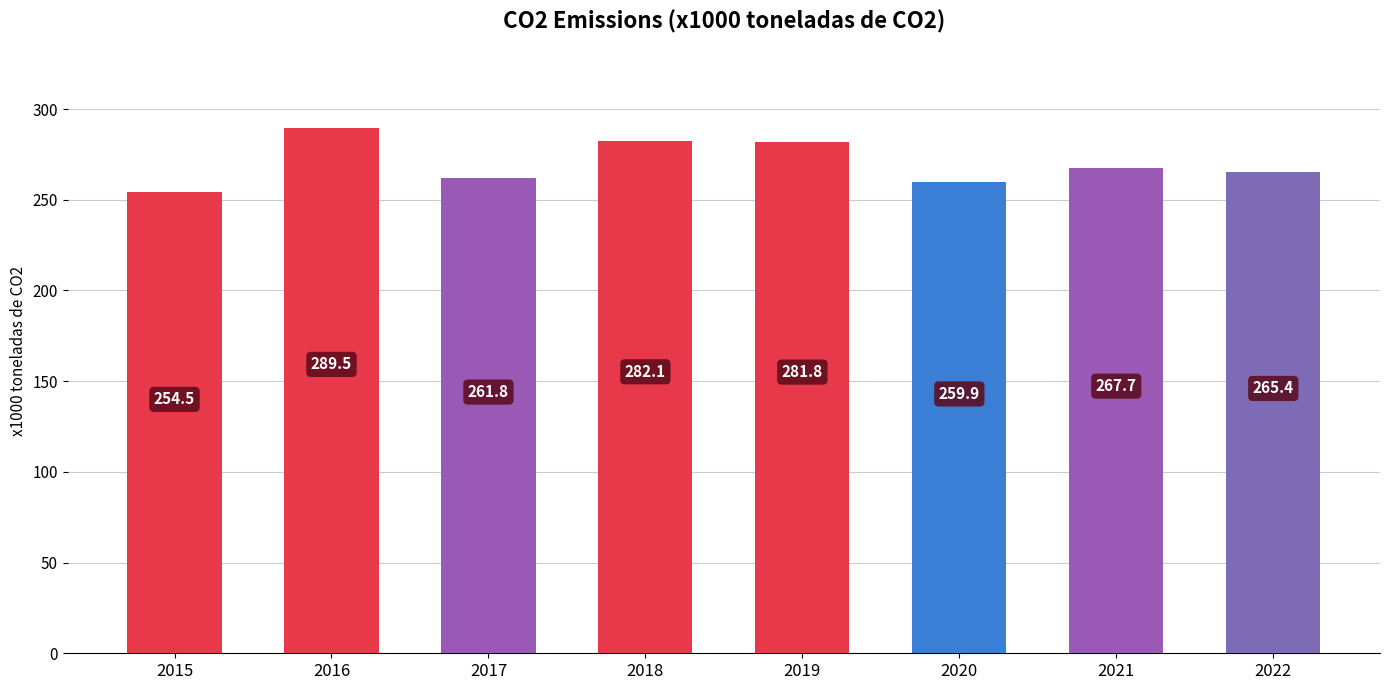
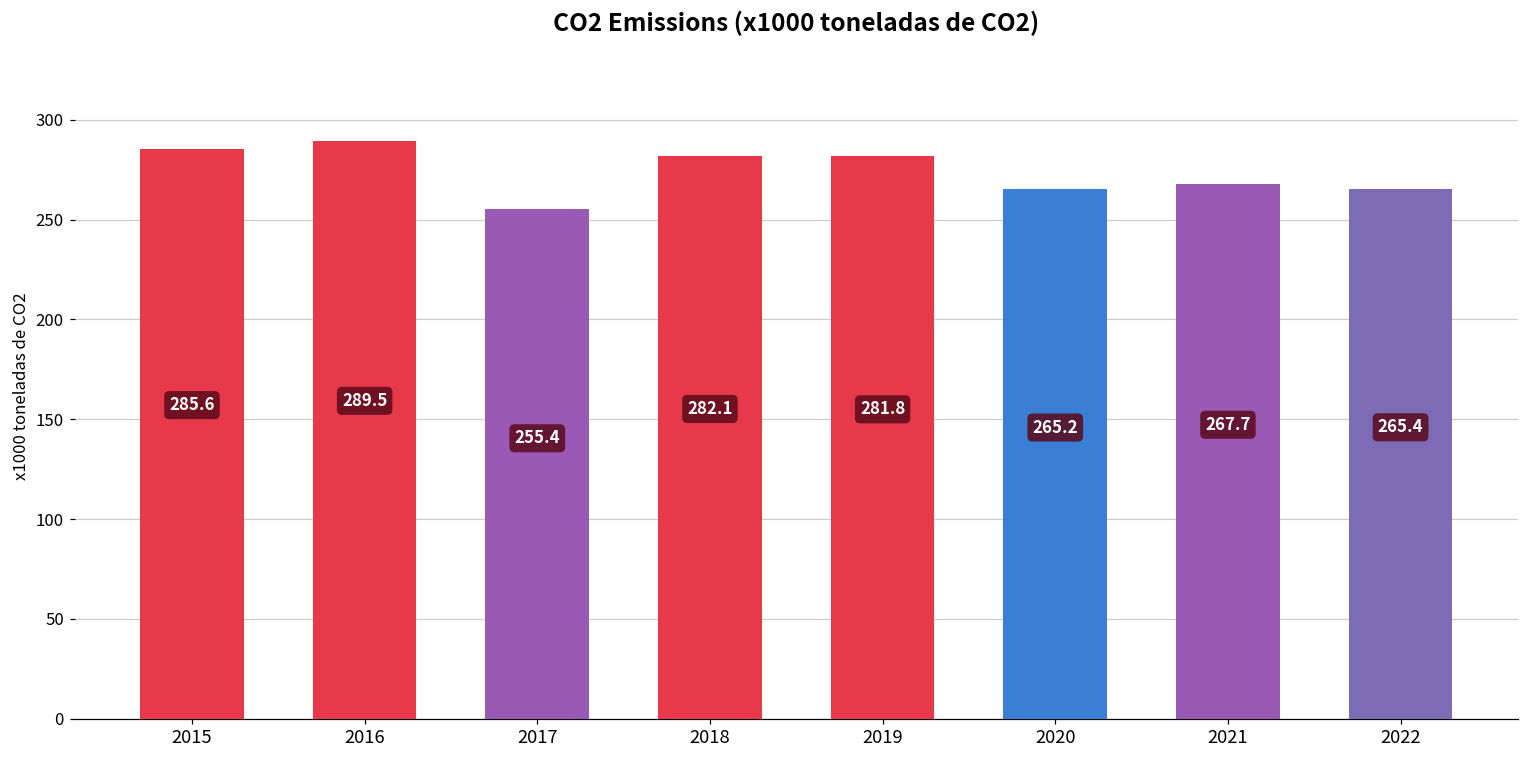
  {
-   "2015": 254.5,
-   "2017": 261.8,
-   "2020": 259.9
+   "2015": 285.6,
+   "2017": 255.4,
+   "2020": 265.2
  }
